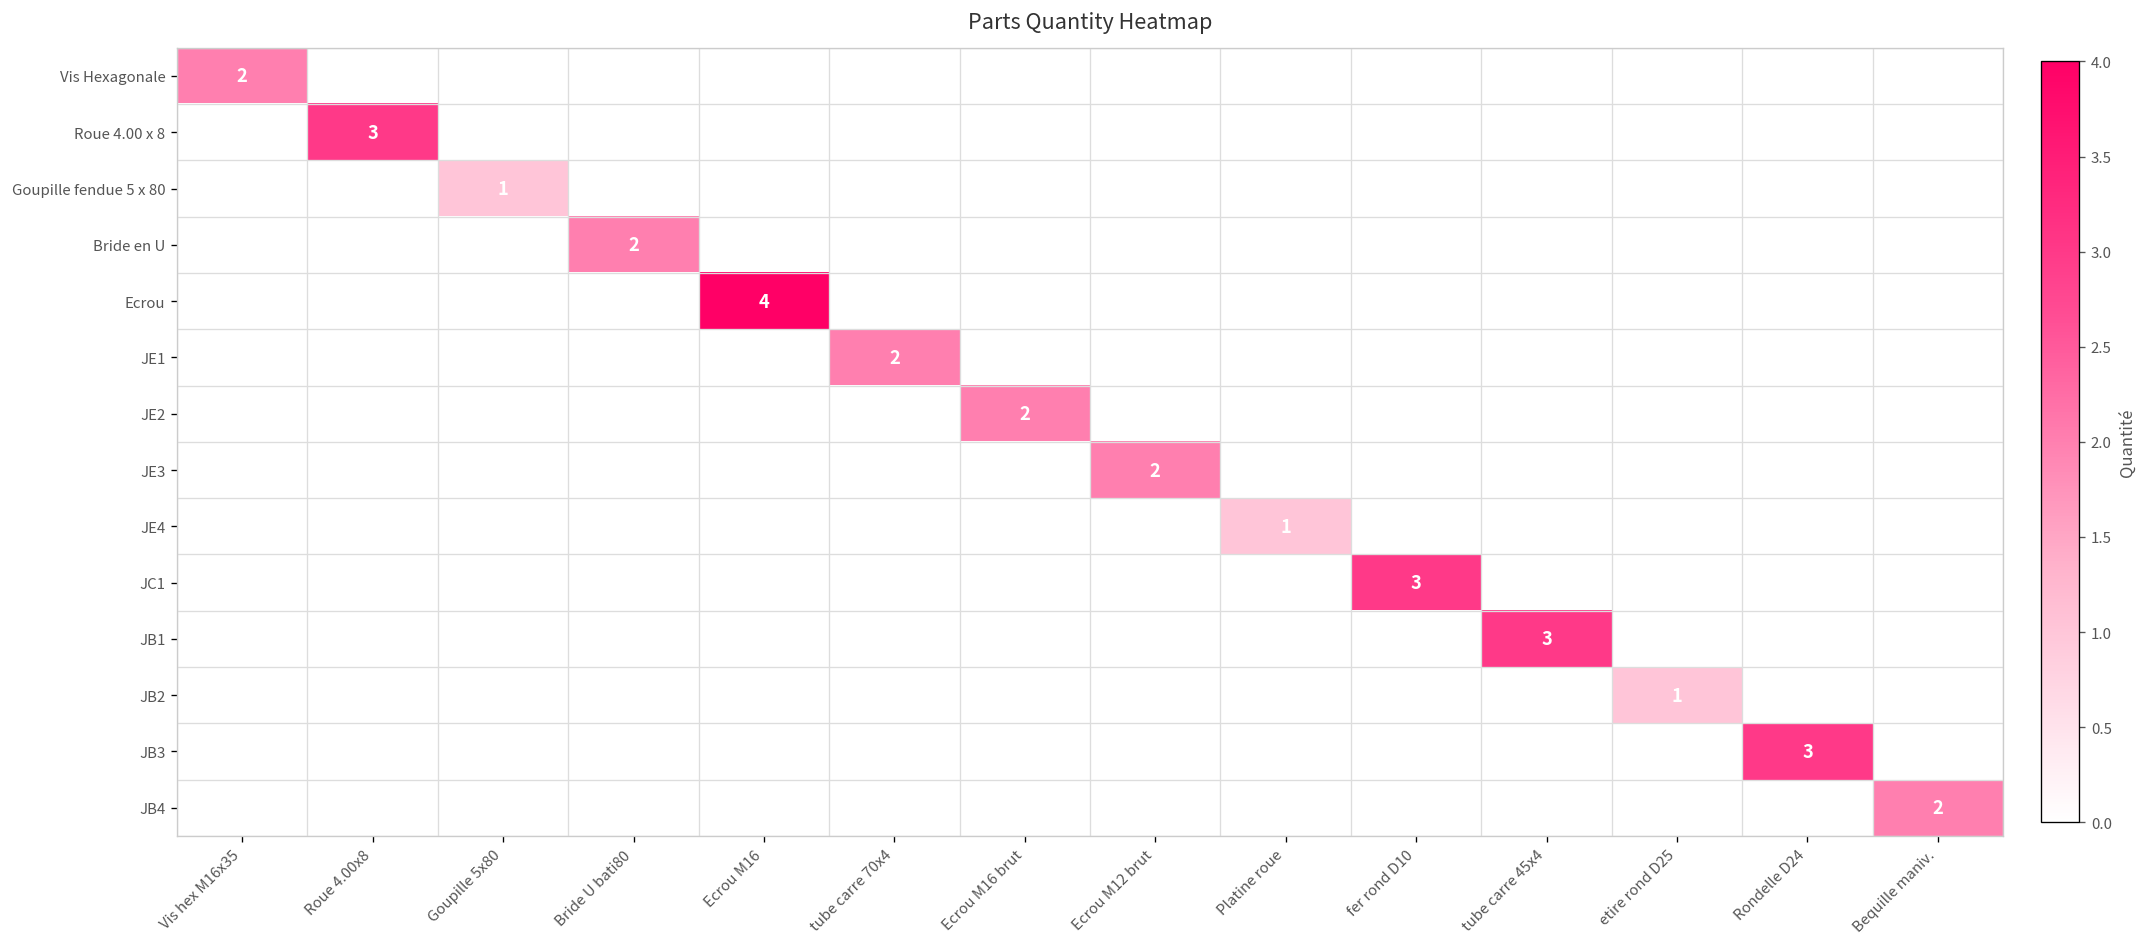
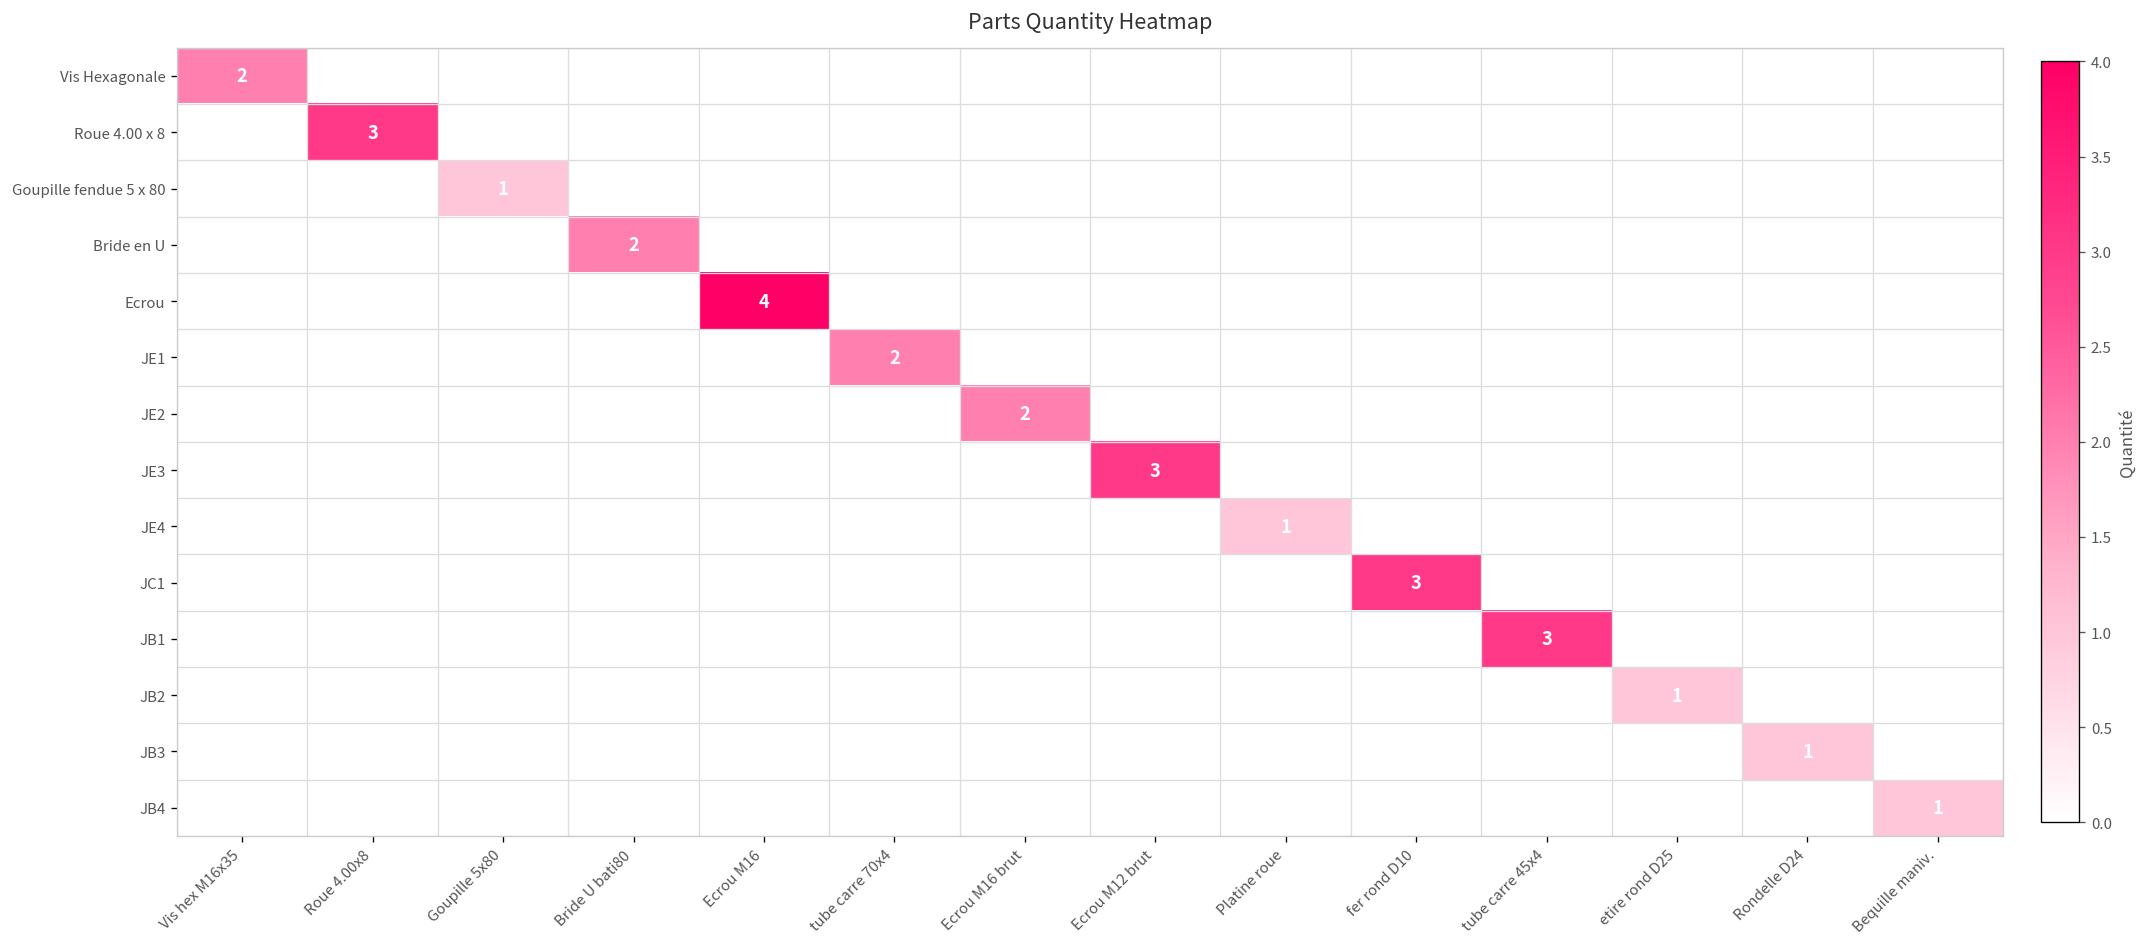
  {
    "Vis Hexagonale": {
      "Vis hex M16x35": 2
    },
    "Roue 4.00 x 8": {
      "Roue 4.00x8": 3
    },
    "Goupille fendue 5 x 80": {
      "Goupille 5x80": 1
    },
    "Bride en U": {
      "Bride U bati80": 2
    },
    "Ecrou": {
      "Ecrou M16": 4
    },
    "JE1": {
      "tube carre 70x4": 2
    },
    "JE2": {
      "Ecrou M16 brut": 2
    },
    "JE3": {
-     "Ecrou M12 brut": 2
+     "Ecrou M12 brut": 3
    },
    "JE4": {
      "Platine roue": 1
    },
    "JC1": {
      "fer rond D10": 3
    },
    "JB1": {
      "tube carre 45x4": 3
    },
    "JB2": {
      "etire rond D25": 1
    },
    "JB3": {
-     "Rondelle D24": 3
+     "Rondelle D24": 1
    },
    "JB4": {
-     "Bequille maniv.": 2
+     "Bequille maniv.": 1
    }
  }
